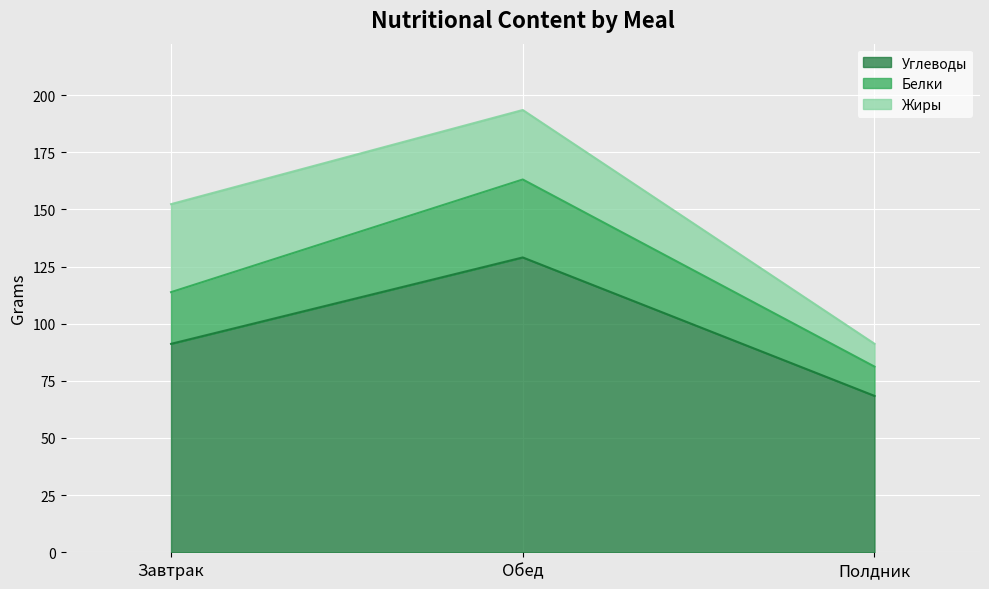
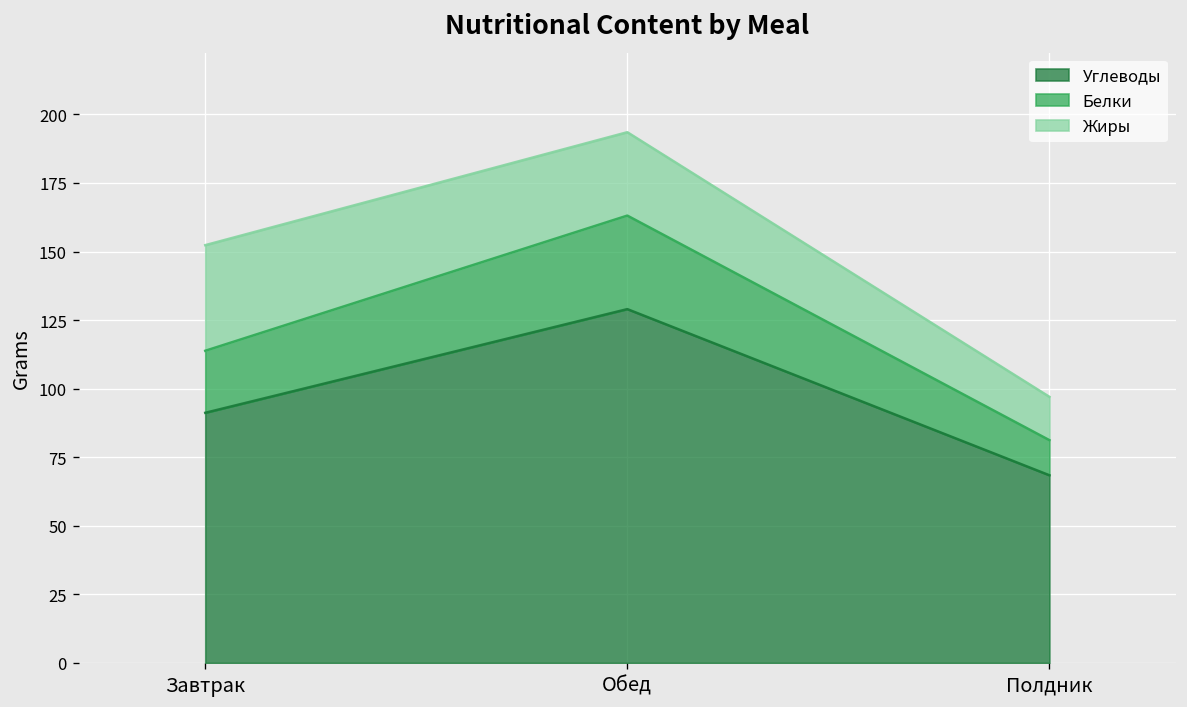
  {
    "Жиры": {
      "Завтрак": 39,
      "Обед": 30,
-     "Полдник": 10
+     "Полдник": 16
    }
  }
